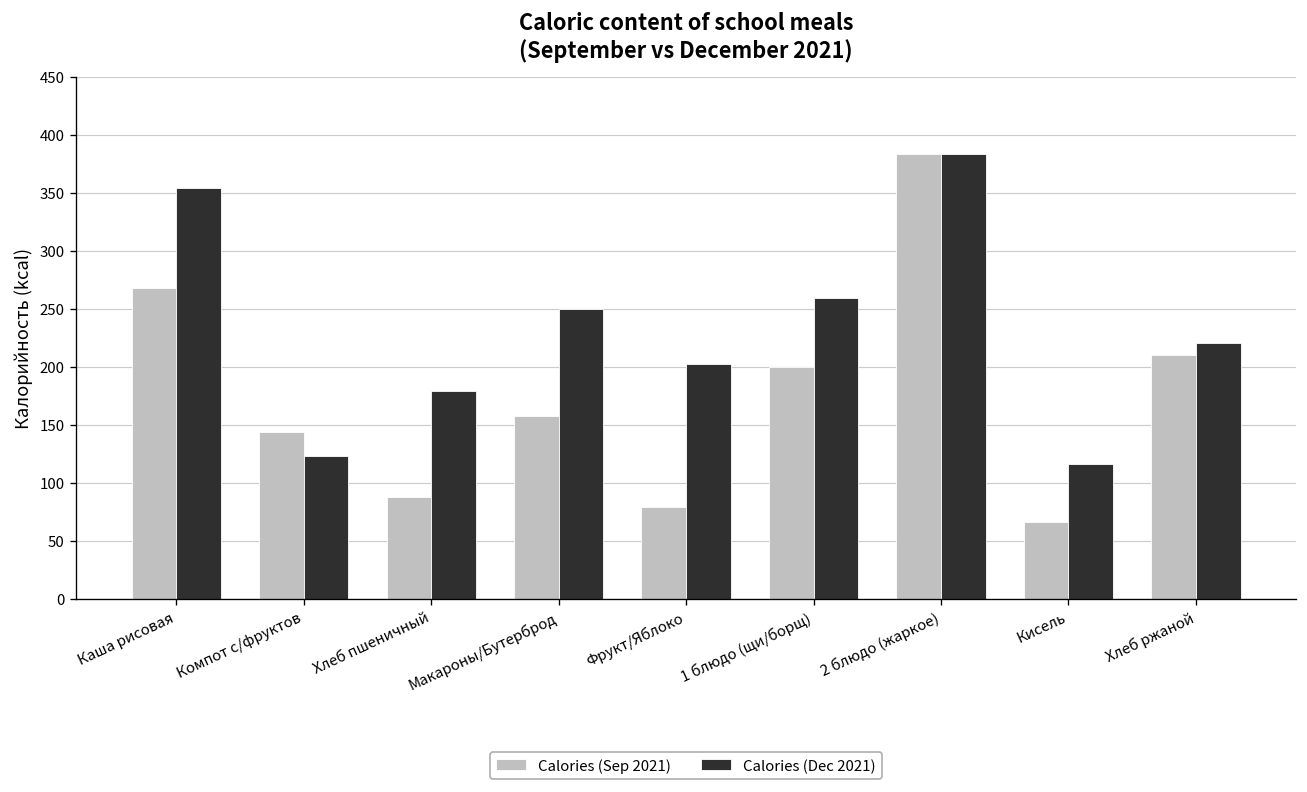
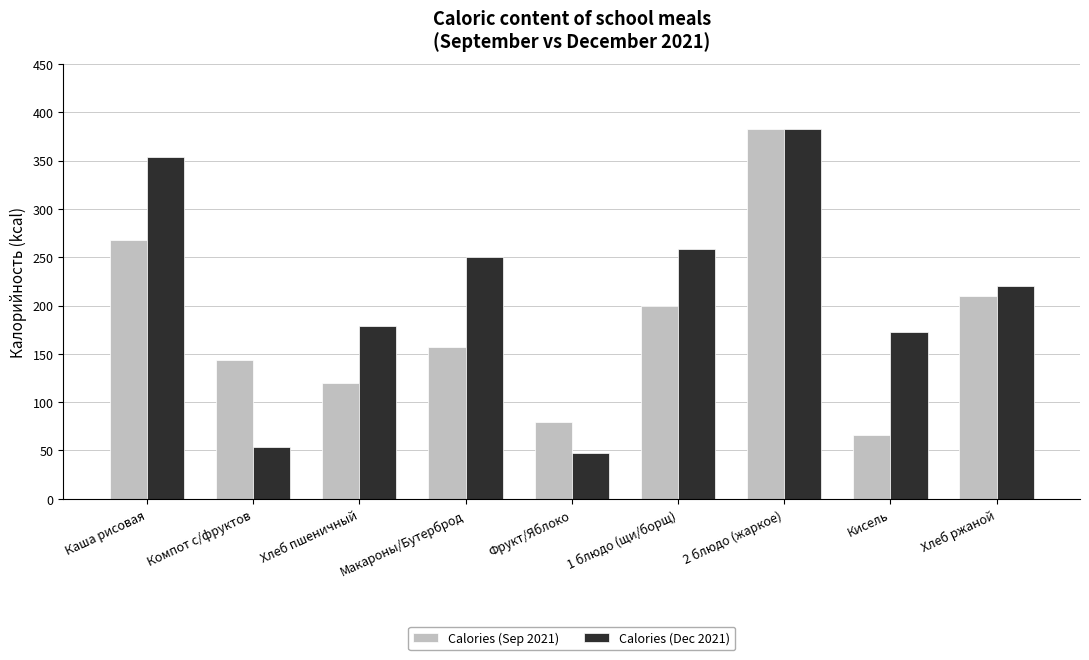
  {
    "Calories (Sep 2021)": {
      "Каша рисовая": 270,
      "Компот с/фруктов": 140,
-     "Хлеб пшеничный": 90,
+     "Хлеб пшеничный": 120,
      "Макароны/Бутерброд": 160,
      "Фрукт/Яблоко": 80,
      "1 блюдо (щи/борщ)": 200,
      "2 блюдо (жаркое)": 380,
      "Кисель": 70,
      "Хлеб ржаной": 210
    },
    "Calories (Dec 2021)": {
      "Каша рисовая": 350,
-     "Компот с/фруктов": 120,
+     "Компот с/фруктов": 50,
      "Хлеб пшеничный": 180,
      "Макароны/Бутерброд": 250,
-     "Фрукт/Яблоко": 200,
+     "Фрукт/Яблоко": 50,
      "1 блюдо (щи/борщ)": 260,
      "2 блюдо (жаркое)": 380,
-     "Кисель": 120,
+     "Кисель": 170,
      "Хлеб ржаной": 220
    }
  }
